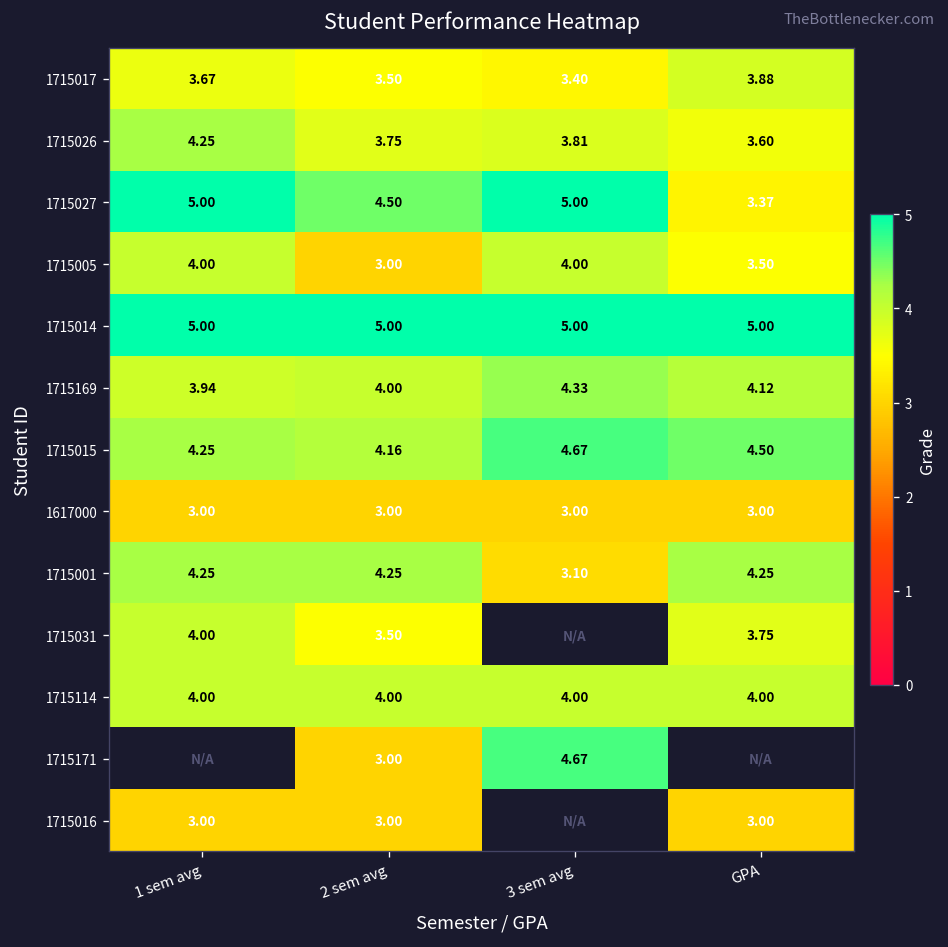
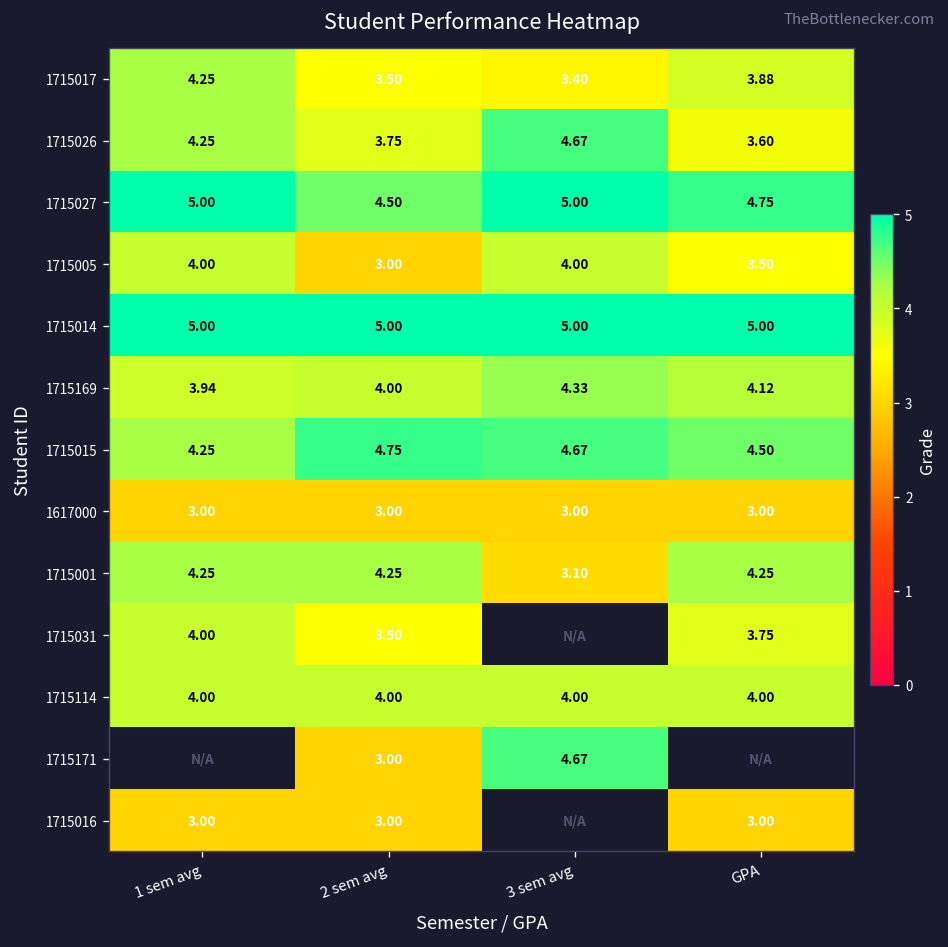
  {
    "1715017": {
-     "1 sem avg": 3.67,
+     "1 sem avg": 4.25,
      "2 sem avg": 3.50,
      "3 sem avg": 3.40,
      "GPA": 3.88
    },
    "1715026": {
      "1 sem avg": 4.25,
      "2 sem avg": 3.75,
-     "3 sem avg": 3.81,
+     "3 sem avg": 4.67,
      "GPA": 3.60
    },
    "1715027": {
      "1 sem avg": 5.00,
      "2 sem avg": 4.50,
      "3 sem avg": 5.00,
-     "GPA": 3.37
+     "GPA": 4.75
    },
    "1715005": {
      "1 sem avg": 4.00,
      "2 sem avg": 3.00,
      "3 sem avg": 4.00,
      "GPA": 3.50
    },
    "1715014": {
      "1 sem avg": 5.00,
      "2 sem avg": 5.00,
      "3 sem avg": 5.00,
      "GPA": 5.00
    },
    "1715169": {
      "1 sem avg": 3.94,
      "2 sem avg": 4.00,
      "3 sem avg": 4.33,
      "GPA": 4.12
    },
    "1715015": {
      "1 sem avg": 4.25,
-     "2 sem avg": 4.16,
+     "2 sem avg": 4.75,
      "3 sem avg": 4.67,
      "GPA": 4.50
    },
    "1617000": {
      "1 sem avg": 3.00,
      "2 sem avg": 3.00,
      "3 sem avg": 3.00,
      "GPA": 3.00
    },
    "1715001": {
      "1 sem avg": 4.25,
      "2 sem avg": 4.25,
      "3 sem avg": 3.10,
      "GPA": 4.25
    },
    "1715031": {
      "1 sem avg": 4.00,
      "2 sem avg": 3.50,
      "GPA": 3.75
    },
    "1715114": {
      "1 sem avg": 4.00,
      "2 sem avg": 4.00,
      "3 sem avg": 4.00,
      "GPA": 4.00
    },
    "1715171": {
      "2 sem avg": 3.00,
      "3 sem avg": 4.67
    },
    "1715016": {
      "1 sem avg": 3.00,
      "2 sem avg": 3.00,
      "GPA": 3.00
    }
  }
